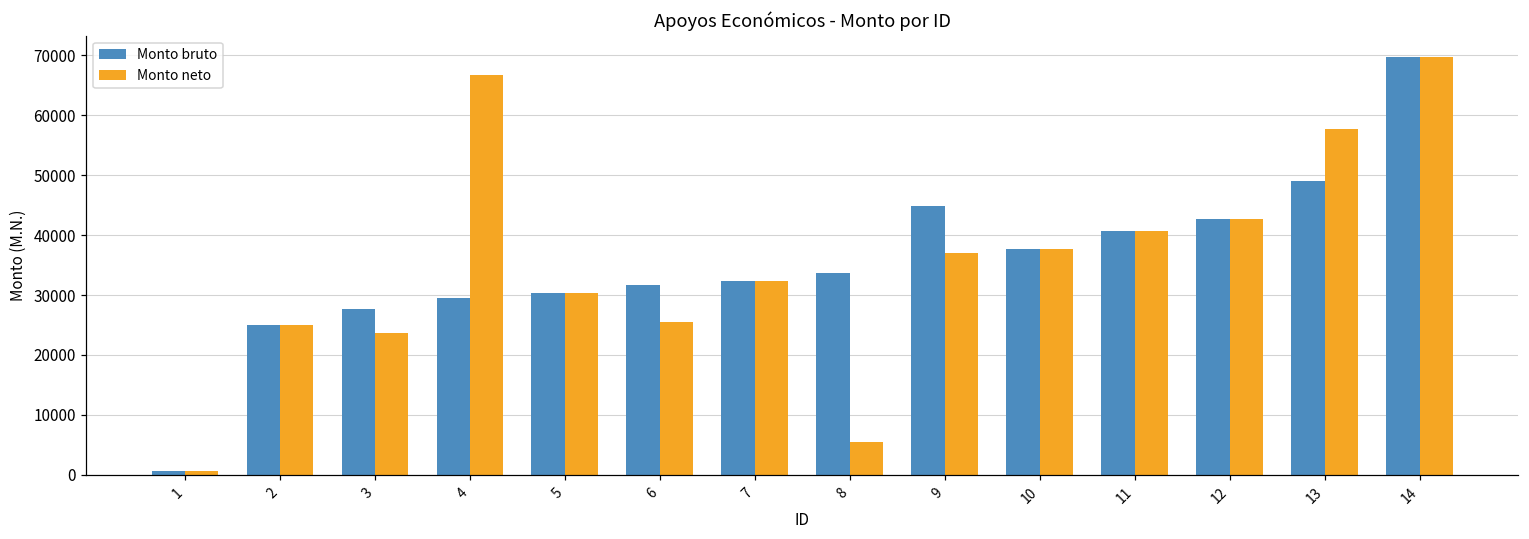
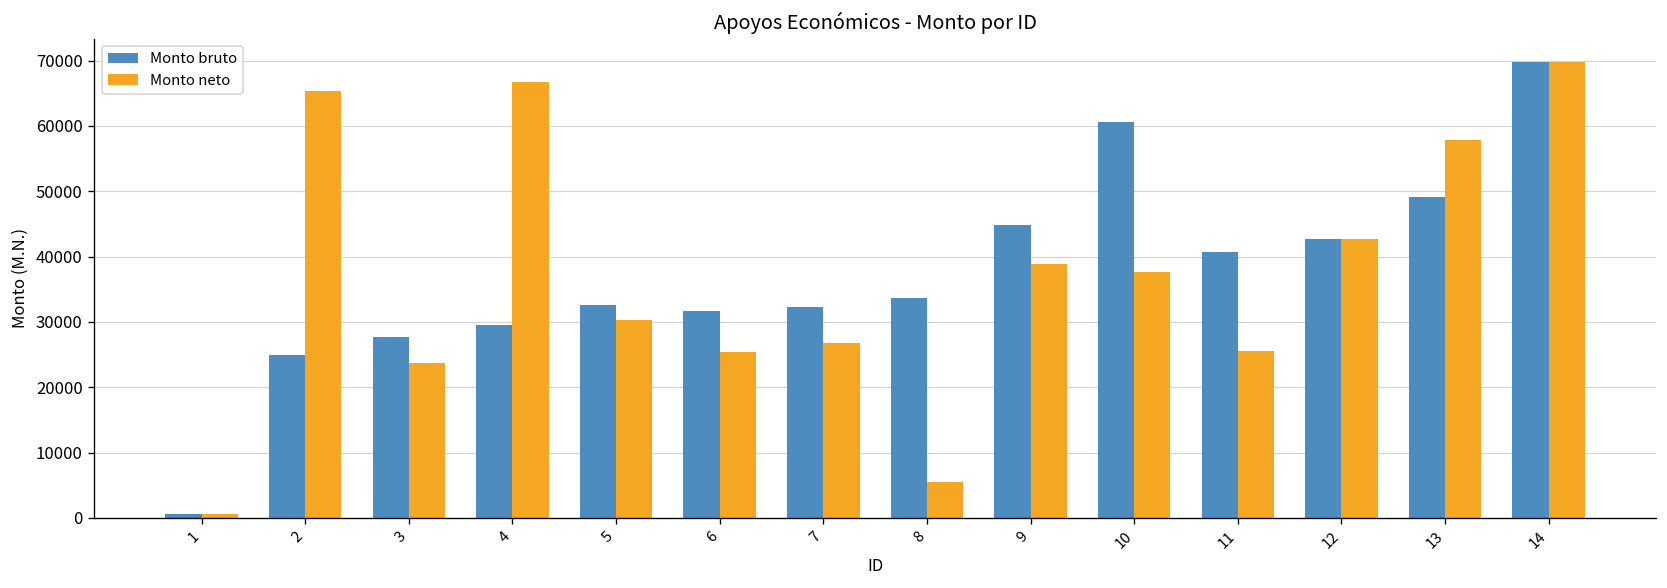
  {
    "Monto bruto": {
      "1": 1000,
      "2": 25000,
      "3": 28000,
      "4": 30000,
-     "5": 30000,
+     "5": 33000,
      "6": 32000,
      "7": 32000,
      "8": 34000,
      "9": 45000,
-     "10": 38000,
+     "10": 61000,
      "11": 41000,
      "12": 43000,
      "13": 49000,
      "14": 70000
    },
    "Monto neto": {
      "1": 1000,
-     "2": 25000,
+     "2": 65000,
      "3": 24000,
      "4": 67000,
      "5": 30000,
      "6": 25000,
-     "7": 32000,
+     "7": 27000,
      "8": 6000,
-     "9": 37000,
+     "9": 39000,
      "10": 38000,
-     "11": 41000,
+     "11": 26000,
      "12": 43000,
      "13": 58000,
      "14": 70000
    }
  }
